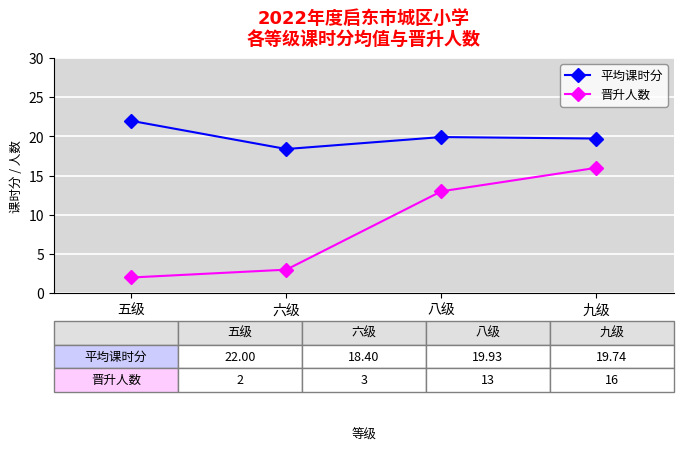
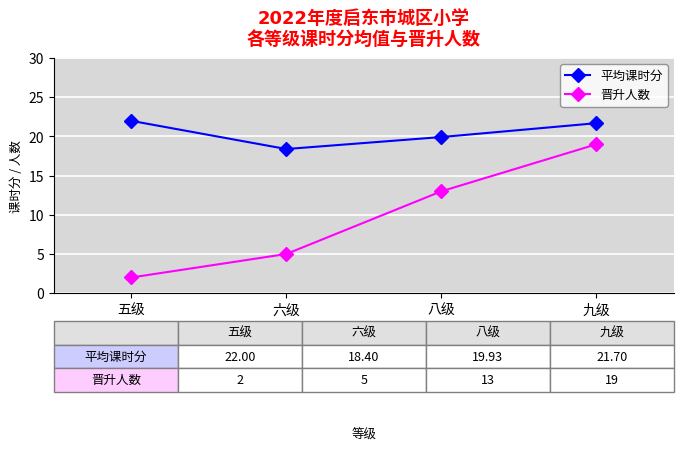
  {
    "平均课时分": {
-     "九级": 19.74
+     "九级": 21.70
    },
    "晋升人数": {
-     "六级": 3,
-     "九级": 16
+     "六级": 5,
+     "九级": 19
    }
  }
